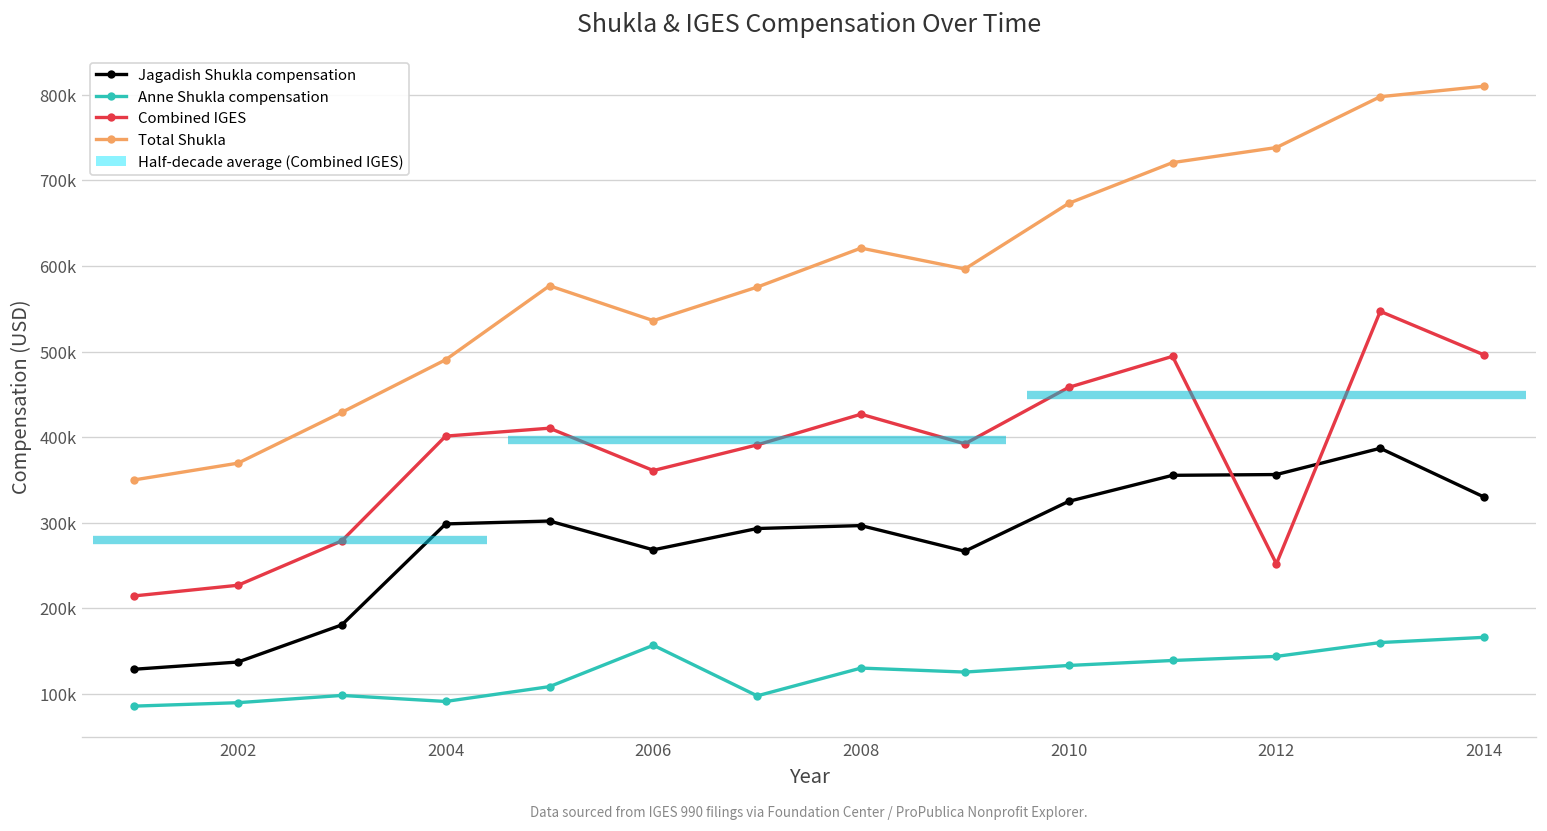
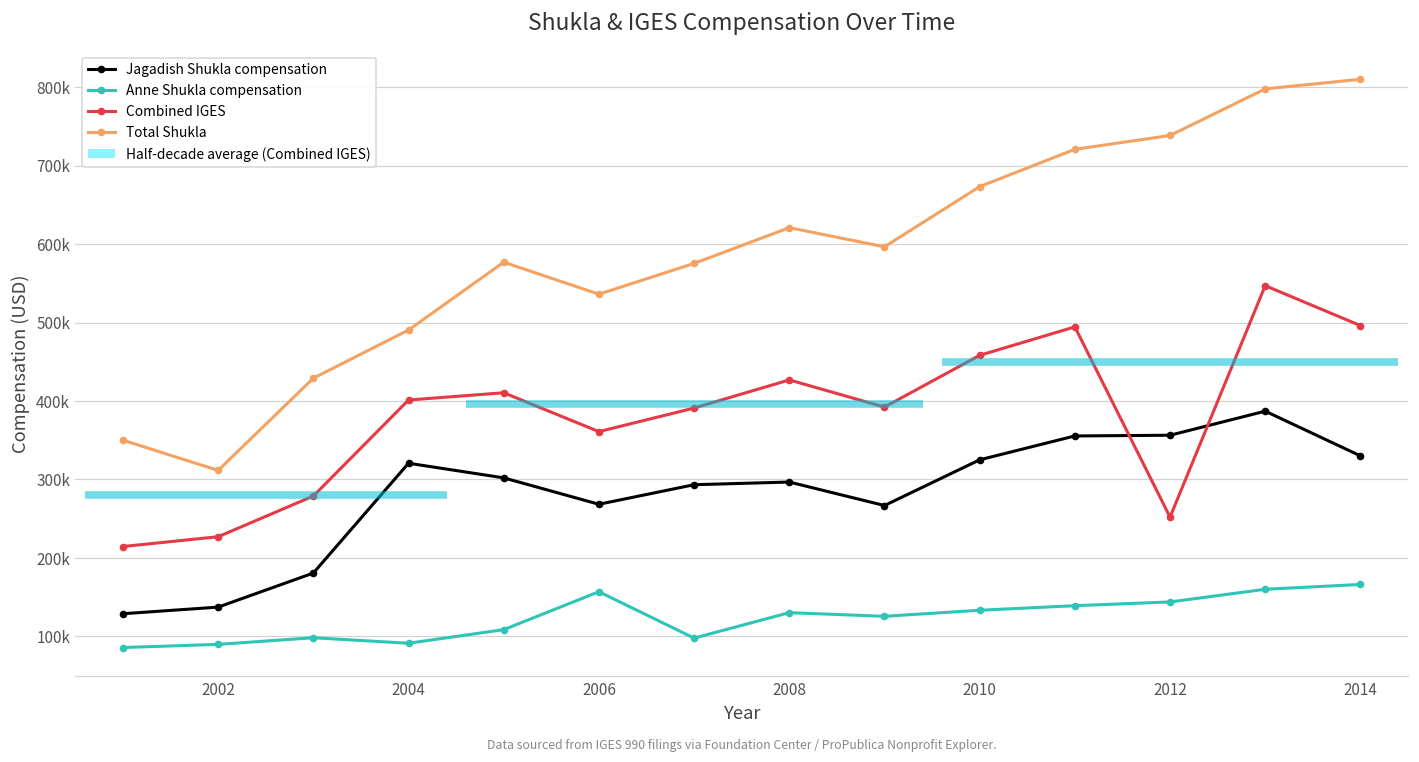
  {
    "Jagadish Shukla compensation": {
      "2002": 140000,
-     "2004": 300000,
+     "2004": 320000,
      "2006": 270000,
      "2008": 300000,
      "2010": 330000,
      "2012": 360000,
      "2014": 330000
    },
    "Anne Shukla compensation": {
      "2002": 90000,
      "2004": 90000,
      "2006": 160000,
      "2008": 130000,
      "2010": 130000,
      "2012": 140000,
      "2014": 170000
    },
    "Combined IGES": {
      "2002": 230000,
      "2004": 400000,
      "2006": 360000,
      "2008": 430000,
      "2010": 460000,
      "2012": 250000,
      "2014": 500000
    },
    "Total Shukla": {
-     "2002": 370000,
+     "2002": 310000,
      "2004": 490000,
      "2006": 540000,
      "2008": 620000,
      "2010": 670000,
      "2012": 740000,
      "2014": 810000
    }
  }
